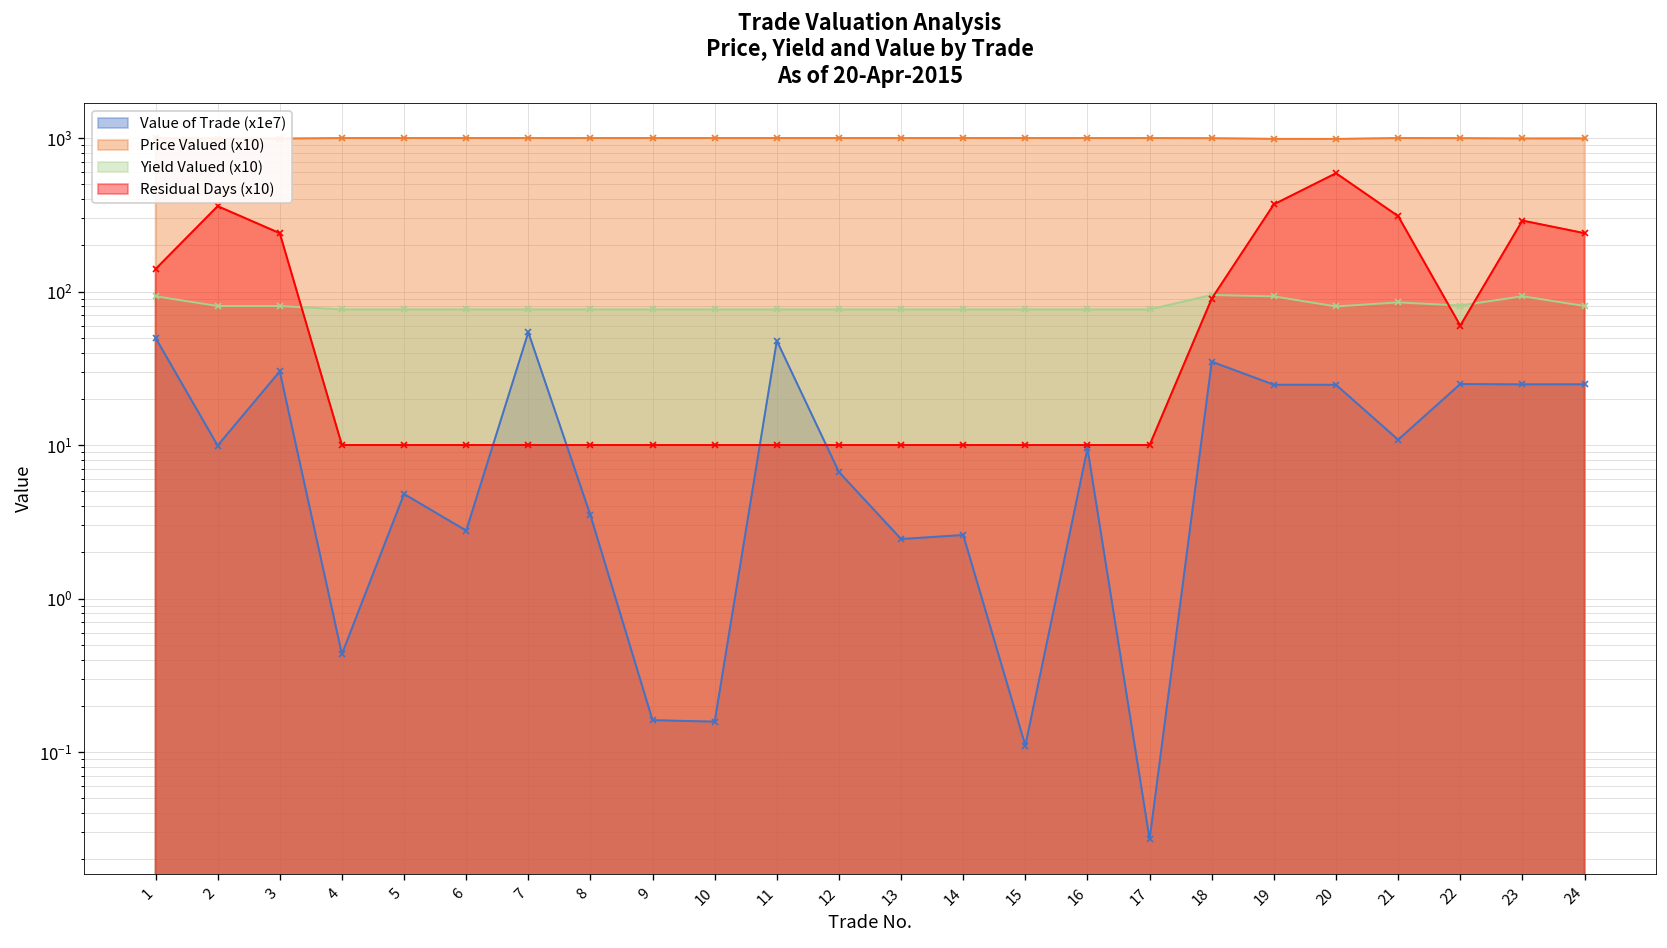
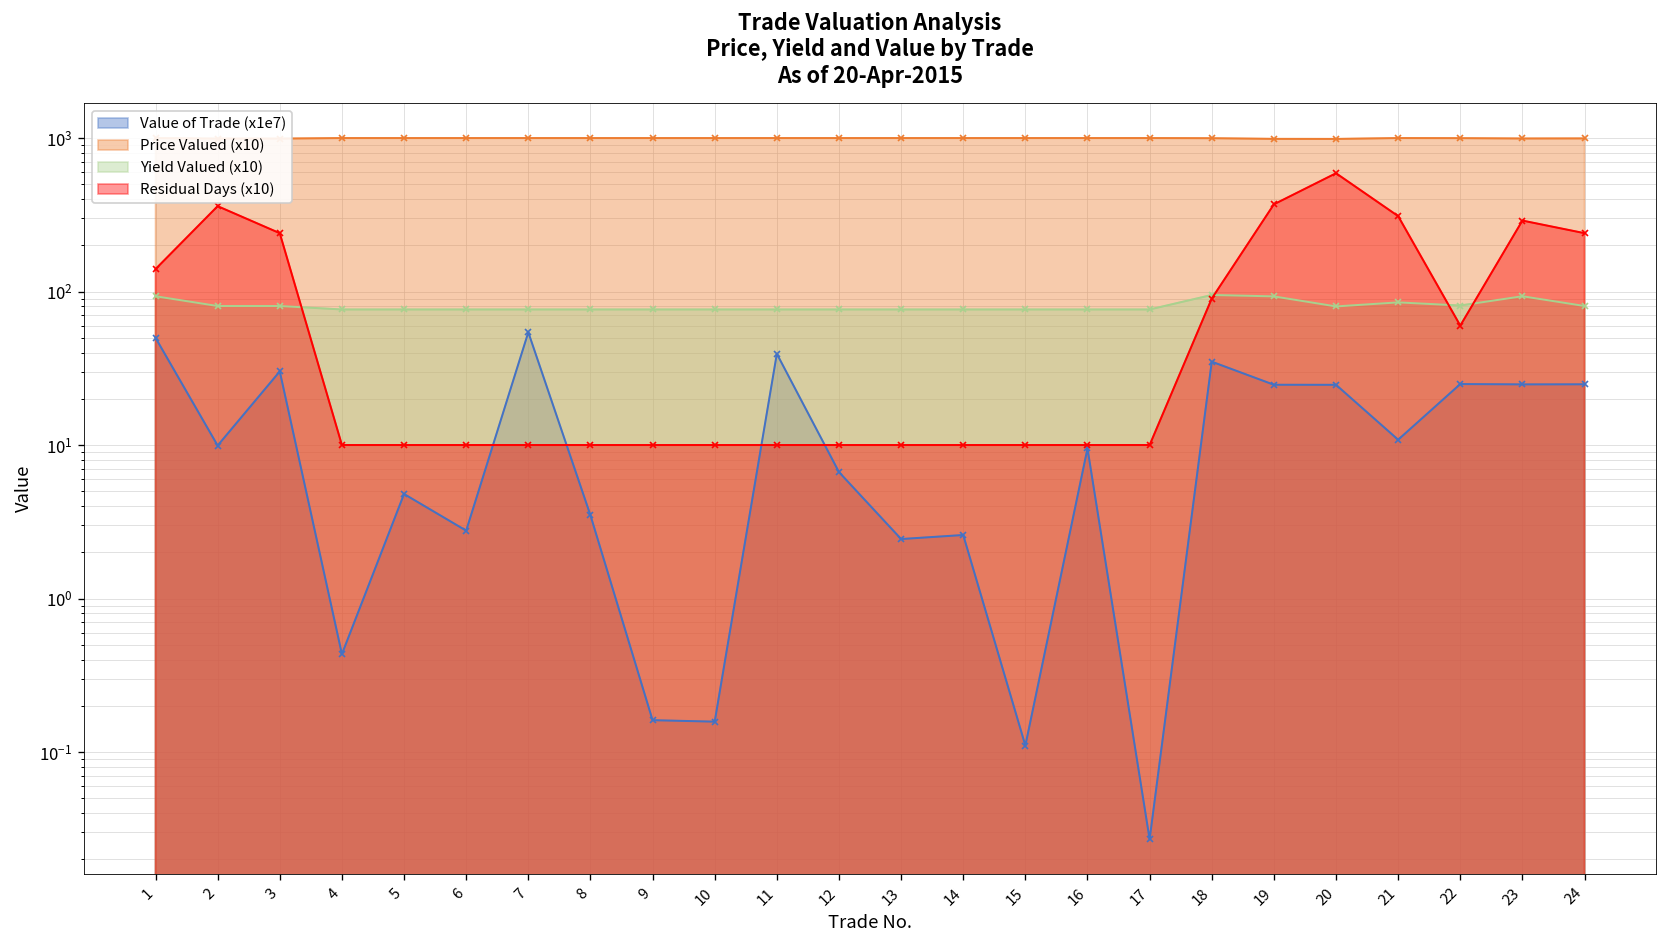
  {
    "Value of Trade (x1e7)": {
      "1": 50,
      "2": 10,
      "3": 30,
      "4": 0.43,
      "5": 5,
      "6": 2.8,
      "7": 54,
      "8": 3.5,
      "9": 0.16,
      "10": 0.16,
-     "11": 48,
+     "11": 39,
      "12": 7,
      "13": 2.4,
      "14": 2.6,
      "15": 0.11,
      "16": 10,
      "17": 0.027,
      "18": 35,
      "19": 25,
      "20": 25,
      "21": 11,
      "22": 25,
      "23": 25,
      "24": 25
    },
    "Price Valued (x10)": {
      "4": 1000,
      "5": 1000,
      "6": 1000,
      "7": 1000,
      "8": 1000,
      "9": 1000,
      "10": 1000,
      "11": 1000,
      "12": 1000,
      "13": 1000,
      "14": 1000,
      "15": 1000,
      "16": 1000,
      "17": 1000,
      "18": 1000,
      "19": 1000,
      "20": 1000,
      "21": 1000,
      "22": 1000,
      "23": 1000,
      "24": 1000
    },
    "Yield Valued (x10)": {
      "1": 90,
      "2": 80,
      "3": 80,
      "4": 80,
      "5": 80,
      "6": 80,
      "7": 80,
      "8": 80,
      "9": 80,
      "10": 80,
      "11": 80,
      "12": 80,
      "13": 80,
      "14": 80,
      "15": 80,
      "16": 80,
      "17": 80,
      "18": 100,
      "19": 90,
      "20": 80,
      "21": 90,
      "22": 80,
      "23": 90,
      "24": 80
    },
    "Residual Days (x10)": {
      "1": 140,
      "3": 240,
      "4": 10,
      "5": 10,
      "6": 10,
      "7": 10,
      "8": 10,
      "9": 10,
      "10": 10,
      "11": 10,
      "12": 10,
      "13": 10,
      "14": 10,
      "15": 10,
      "16": 10,
      "17": 10,
      "18": 90,
      "19": 370,
      "20": 600,
      "21": 310,
      "22": 60,
      "23": 290,
      "24": 240
    }
  }
